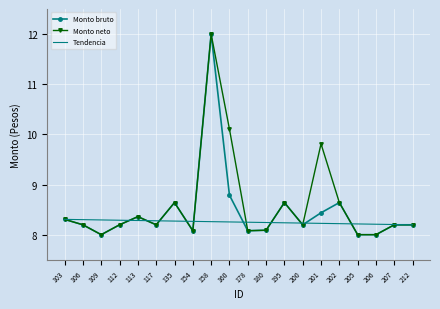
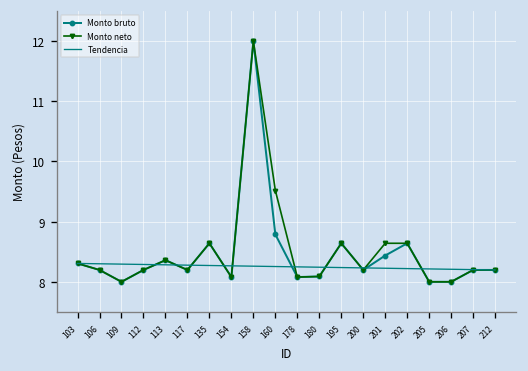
  {
    "Monto neto": {
-     "160": 10.1,
-     "201": 9.8
+     "160": 9.5,
+     "201": 8.6
    }
  }
